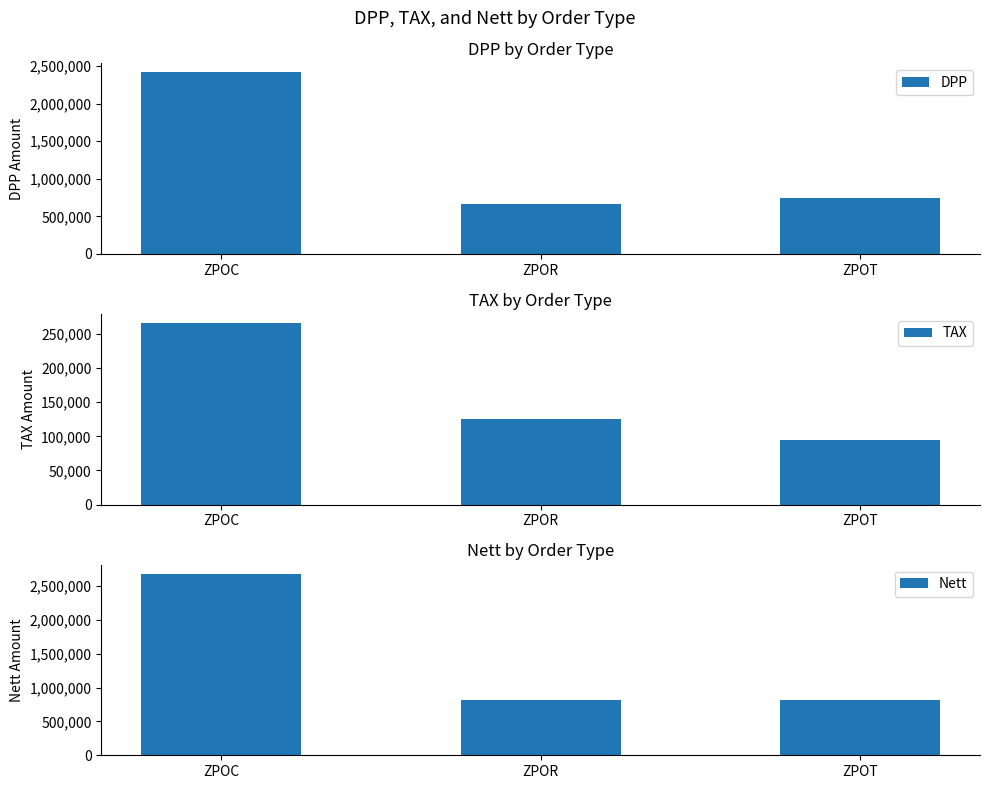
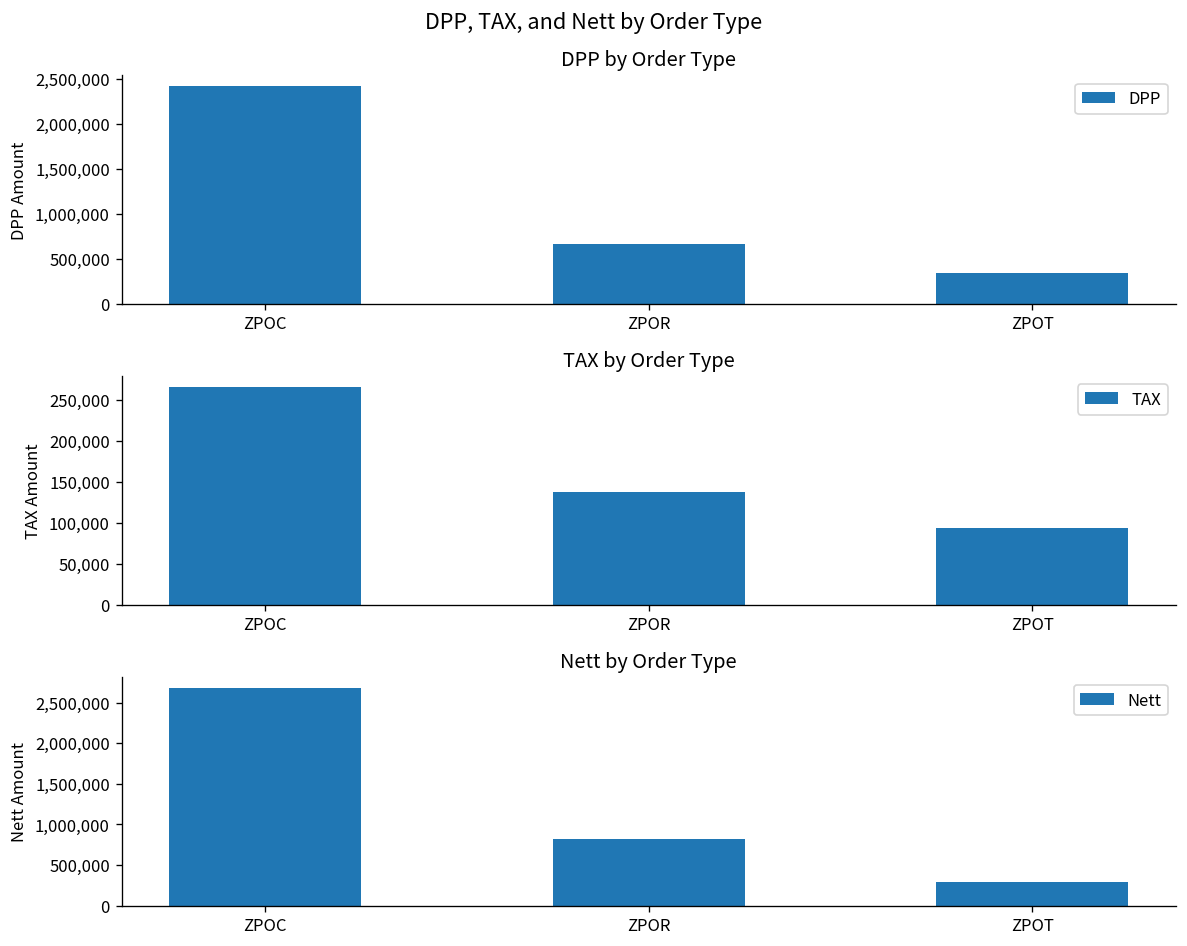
  {
    "DPP by Order Type": {
      "ZPOC": "2,400,000",
      "ZPOR": "700,000",
-     "ZPOT": "700,000"
+     "ZPOT": "300,000"
    },
    "TAX by Order Type": {
      "ZPOC": "270,000",
-     "ZPOR": "120,000",
+     "ZPOR": "140,000",
      "ZPOT": "90,000"
    },
    "Nett by Order Type": {
      "ZPOC": "2,700,000",
      "ZPOR": "800,000",
-     "ZPOT": "800,000"
+     "ZPOT": "300,000"
    }
  }
